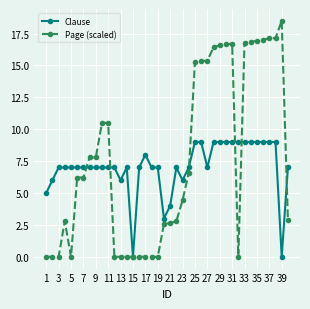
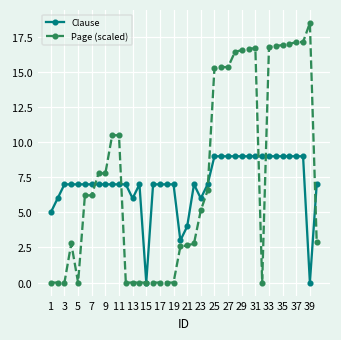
  {
    "Clause": {
      "1": 5,
      "3": 7,
      "5": 7,
      "7": 7,
      "9": 7,
      "11": 7,
      "13": 6,
-     "17": 8,
+     "17": 7,
      "19": 7,
      "21": 4,
      "23": 6,
      "25": 9,
-     "27": 7,
+     "27": 9,
      "29": 9,
      "31": 9,
      "33": 9,
      "35": 9,
      "37": 9,
      "39": 0
    },
    "Page (scaled)": {
      "1": 0.0,
      "3": 0.0,
      "5": 0.0,
      "7": 6.2,
      "9": 7.8,
      "11": 10.5,
      "13": 0.0,
      "17": 0.0,
      "19": 0.0,
      "21": 2.6,
-     "23": 4.4,
+     "23": 5.1,
      "25": 15.3,
      "27": 15.4,
      "29": 16.6,
      "31": 16.7,
      "33": 16.8,
      "35": 16.9,
      "37": 17.1,
      "39": 18.5
    }
  }
